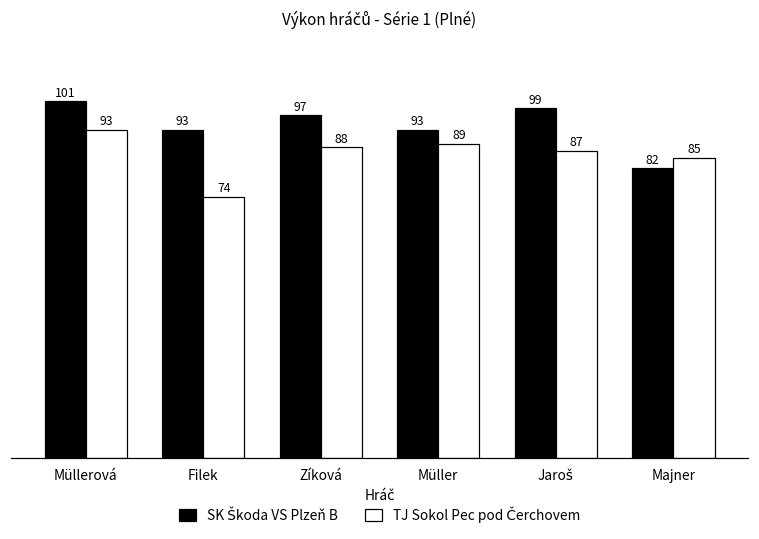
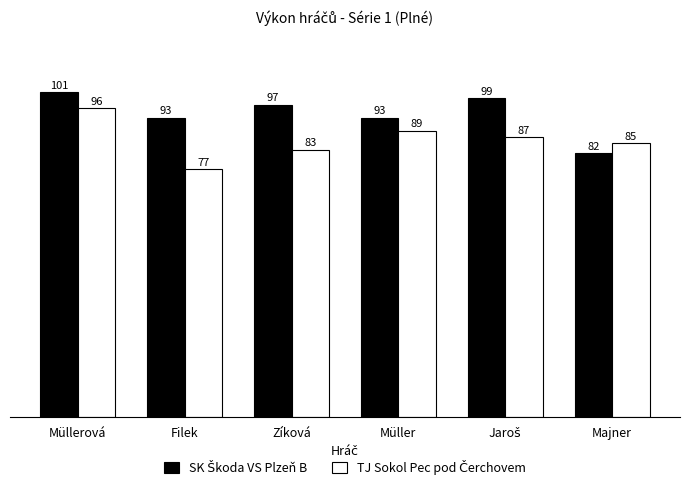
  {
    "SK Škoda VS Plzeň B": {
      "Müllerová": 101,
      "Filek": 93,
      "Zíková": 97,
      "Müller": 93,
      "Jaroš": 99,
      "Majner": 82
    },
    "TJ Sokol Pec pod Čerchovem": {
-     "Müllerová": 93,
-     "Filek": 74,
-     "Zíková": 88,
+     "Müllerová": 96,
+     "Filek": 77,
+     "Zíková": 83,
      "Müller": 89,
      "Jaroš": 87,
      "Majner": 85
    }
  }
